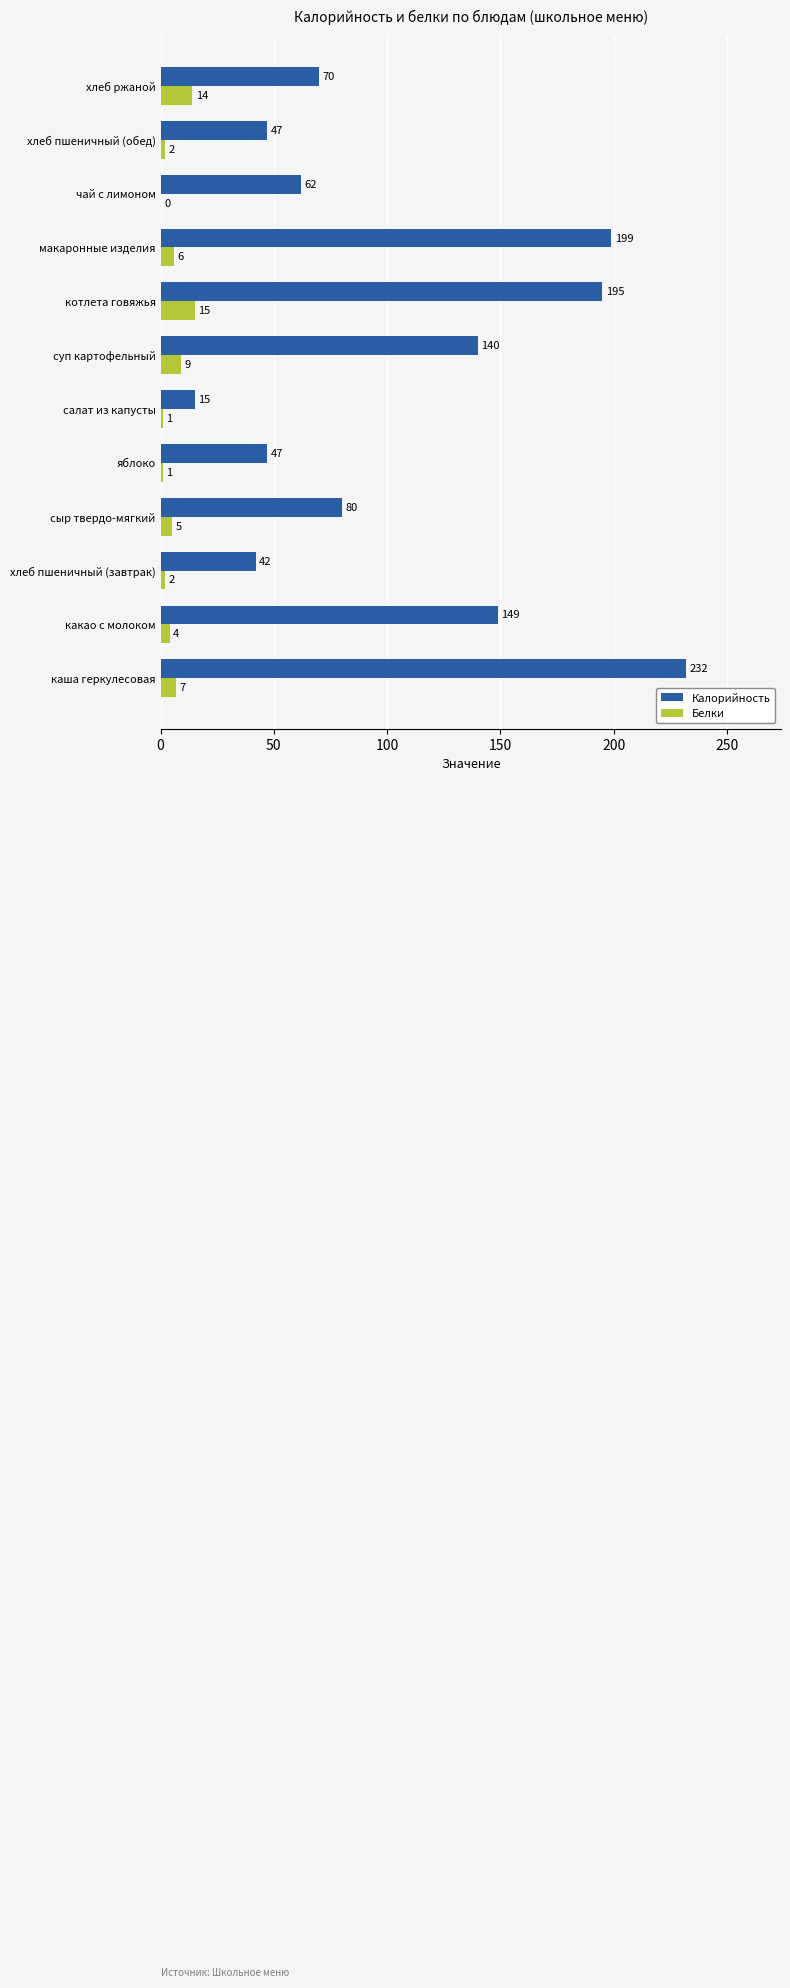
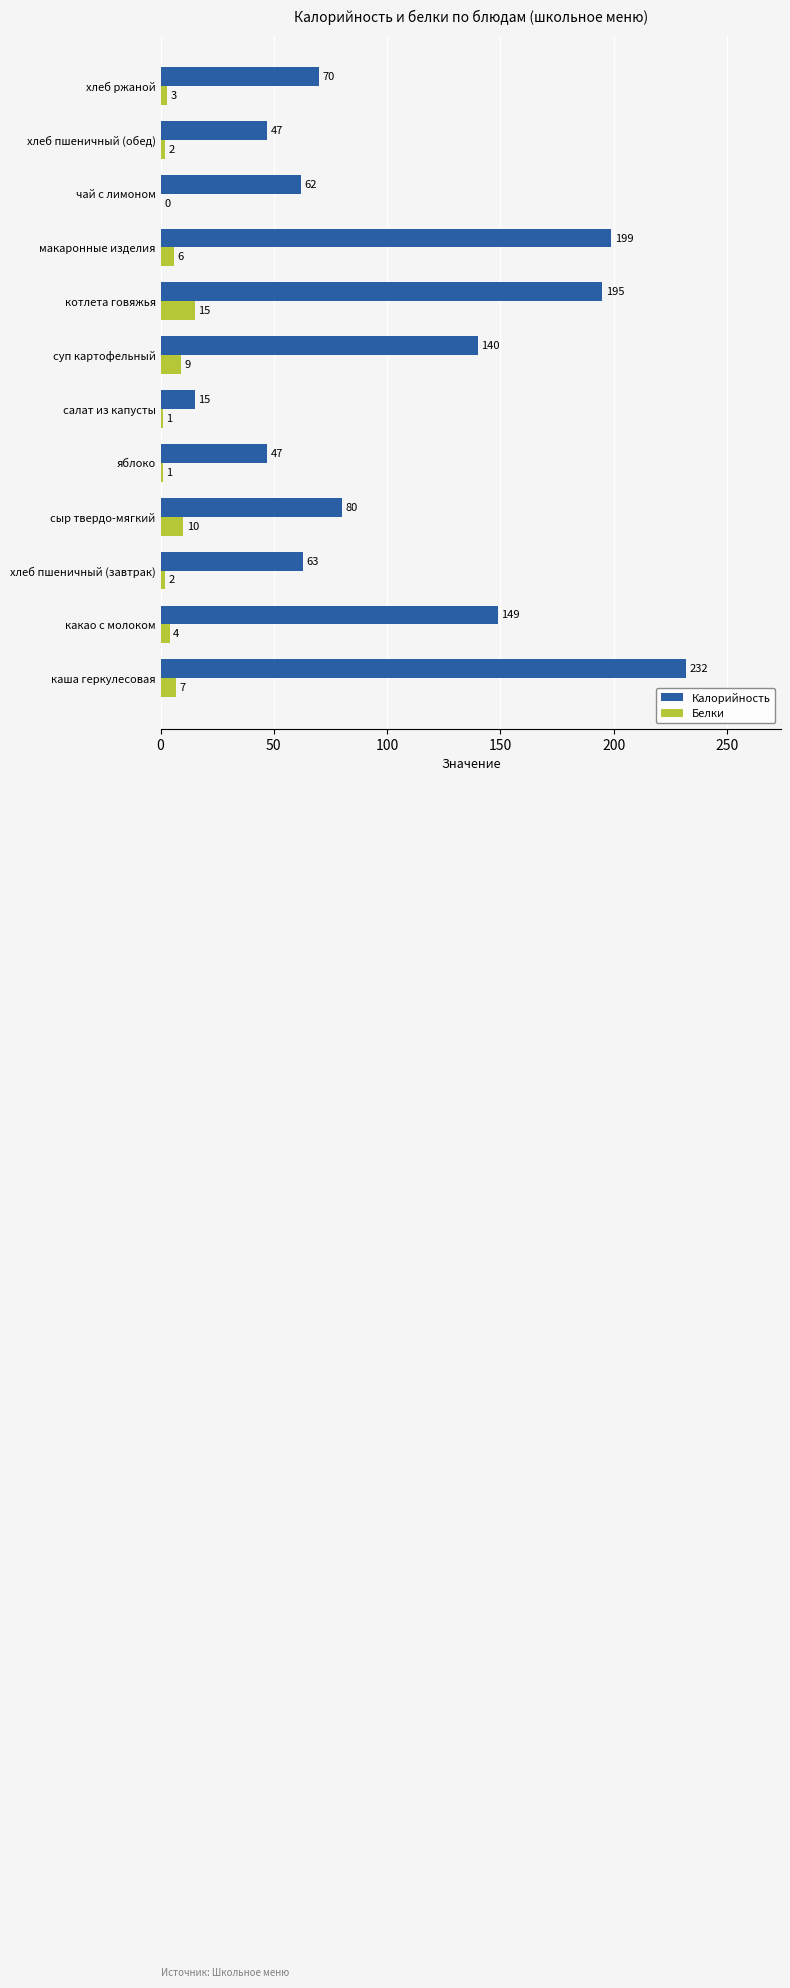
  {
    "Калорийность": {
      "хлеб ржаной": 70,
      "хлеб пшеничный (обед)": 47,
      "чай с лимоном": 62,
      "макаронные изделия": 199,
      "котлета говяжья": 195,
      "суп картофельный": 140,
      "салат из капусты": 15,
      "яблоко": 47,
      "сыр твердо-мягкий": 80,
-     "хлеб пшеничный (завтрак)": 42,
+     "хлеб пшеничный (завтрак)": 63,
      "какао с молоком": 149,
      "каша геркулесовая": 232
    },
    "Белки": {
-     "хлеб ржаной": 14,
+     "хлеб ржаной": 3,
      "хлеб пшеничный (обед)": 2,
      "чай с лимоном": 0,
      "макаронные изделия": 6,
      "котлета говяжья": 15,
      "суп картофельный": 9,
      "салат из капусты": 1,
      "яблоко": 1,
-     "сыр твердо-мягкий": 5,
+     "сыр твердо-мягкий": 10,
      "хлеб пшеничный (завтрак)": 2,
      "какао с молоком": 4,
      "каша геркулесовая": 7
    }
  }
